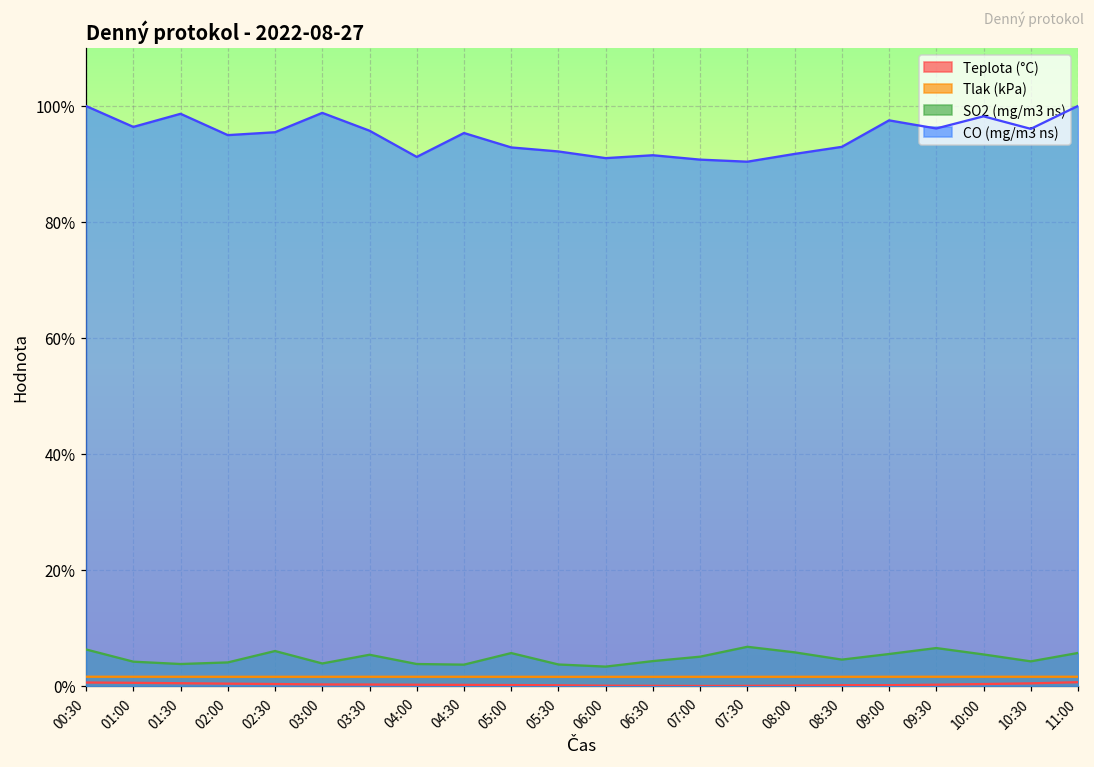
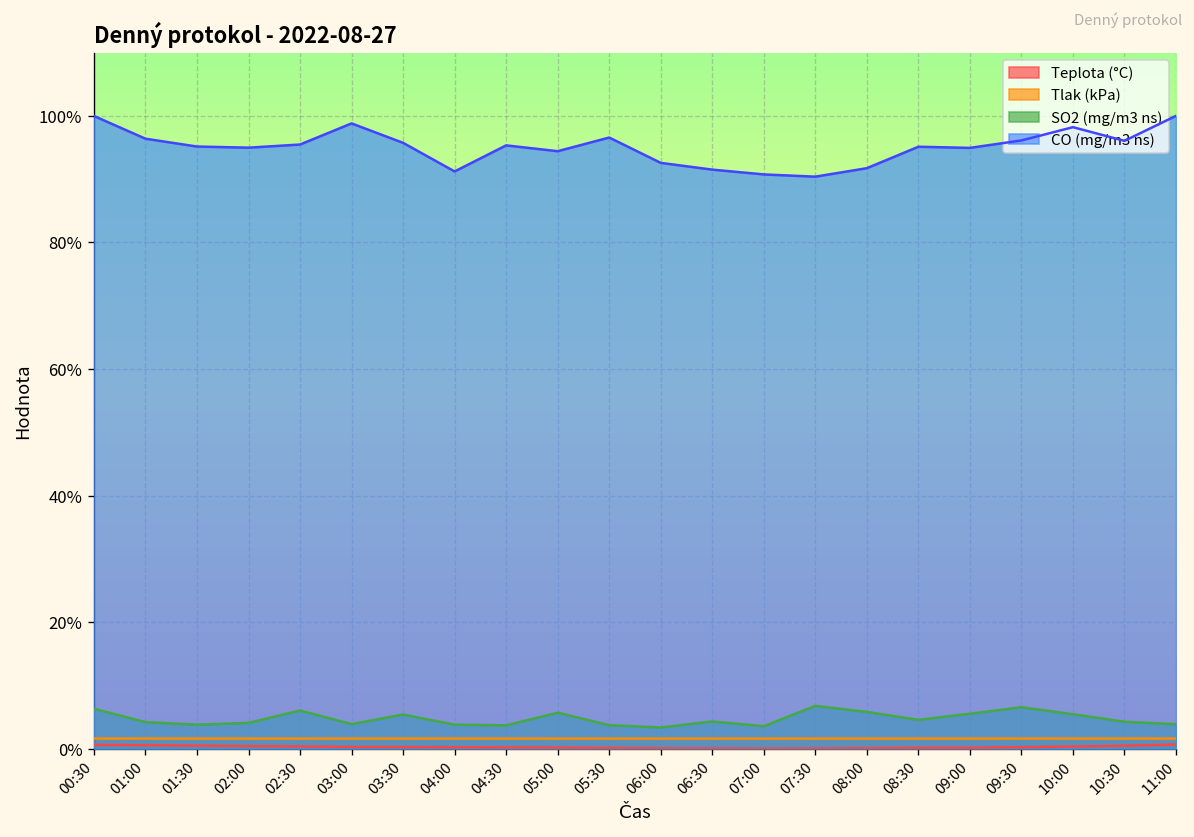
  {
    "Teplota (°C)": {
      "00:30": "1%",
      "01:00": "1%",
      "01:30": "0%",
      "02:00": "0%",
      "02:30": "0%",
      "03:00": "0%",
      "03:30": "0%",
      "04:00": "0%",
      "04:30": "0%",
      "05:00": "0%",
      "05:30": "0%",
      "06:00": "0%",
      "06:30": "0%",
      "07:00": "0%",
      "07:30": "0%",
      "08:00": "0%",
      "08:30": "0%",
      "09:00": "0%",
      "09:30": "0%",
      "10:00": "0%",
      "10:30": "0%",
      "11:00": "1%"
    },
    "Tlak (kPa)": {
      "00:30": "2%",
      "01:00": "2%",
      "01:30": "2%",
      "02:00": "2%",
      "02:30": "2%",
      "03:00": "2%",
      "03:30": "2%",
      "04:00": "2%",
      "04:30": "2%",
      "05:00": "2%",
      "05:30": "2%",
      "06:00": "2%",
      "06:30": "2%",
      "07:00": "2%",
      "07:30": "2%",
      "08:00": "2%",
      "08:30": "2%",
      "09:00": "2%",
      "09:30": "2%",
      "10:00": "2%",
      "10:30": "2%",
      "11:00": "2%"
    },
    "SO2 (mg/m3 ns)": {
      "00:30": "6%",
      "01:00": "4%",
      "01:30": "4%",
      "02:00": "4%",
      "02:30": "6%",
      "03:00": "4%",
      "03:30": "5%",
      "04:00": "4%",
      "04:30": "4%",
      "05:00": "6%",
      "05:30": "4%",
      "06:00": "3%",
      "06:30": "4%",
-     "07:00": "5%",
+     "07:00": "4%",
      "07:30": "7%",
      "08:00": "6%",
      "08:30": "5%",
      "09:00": "6%",
      "09:30": "7%",
      "10:00": "5%",
      "10:30": "4%",
-     "11:00": "6%"
+     "11:00": "4%"
    },
    "CO (mg/m3 ns)": {
      "00:30": "100%",
      "01:00": "96%",
-     "01:30": "99%",
+     "01:30": "95%",
      "02:00": "95%",
      "02:30": "95%",
      "03:00": "99%",
      "03:30": "96%",
      "04:00": "91%",
      "04:30": "95%",
-     "05:00": "93%",
-     "05:30": "92%",
-     "06:00": "91%",
+     "05:00": "94%",
+     "05:30": "97%",
+     "06:00": "93%",
      "06:30": "91%",
      "07:00": "91%",
      "07:30": "90%",
      "08:00": "92%",
-     "08:30": "93%",
-     "09:00": "98%",
+     "08:30": "95%",
+     "09:00": "95%",
      "11:00": "100%"
    }
  }
